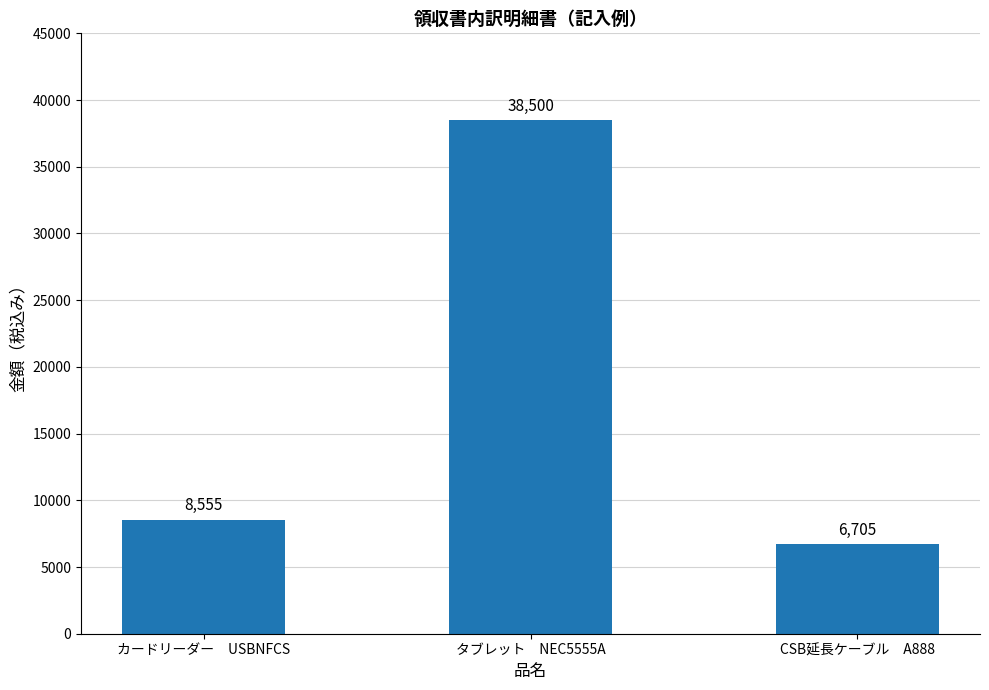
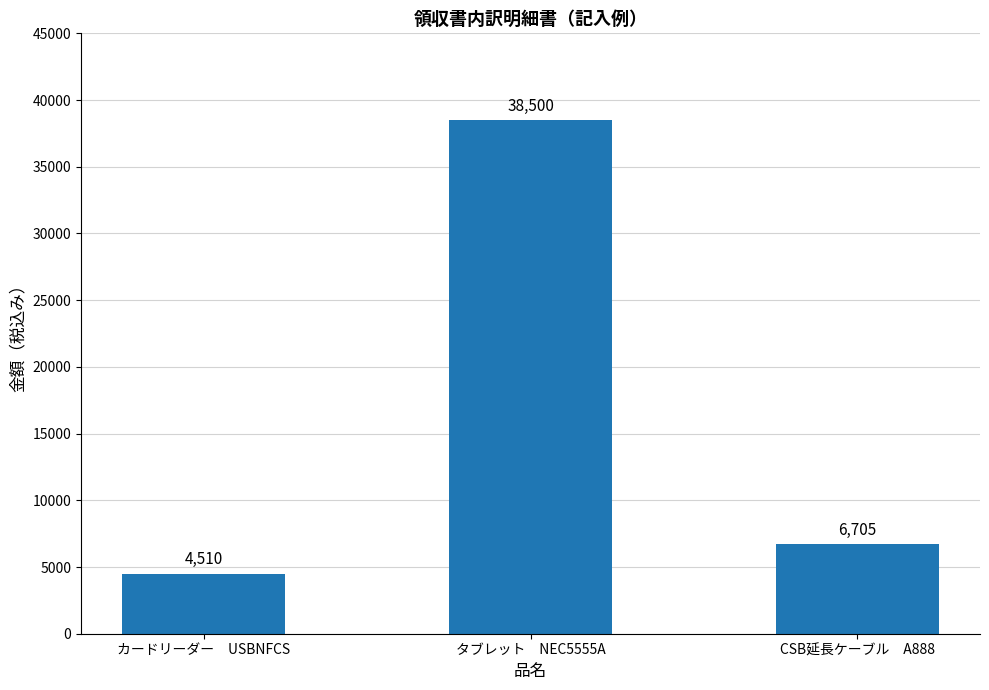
  {
-   "カードリーダー USBNFCS": "8,555",
+   "カードリーダー USBNFCS": "4,510",
    "タブレット NEC5555A": "38,500",
    "CSB延長ケーブル A888": "6,705"
  }
